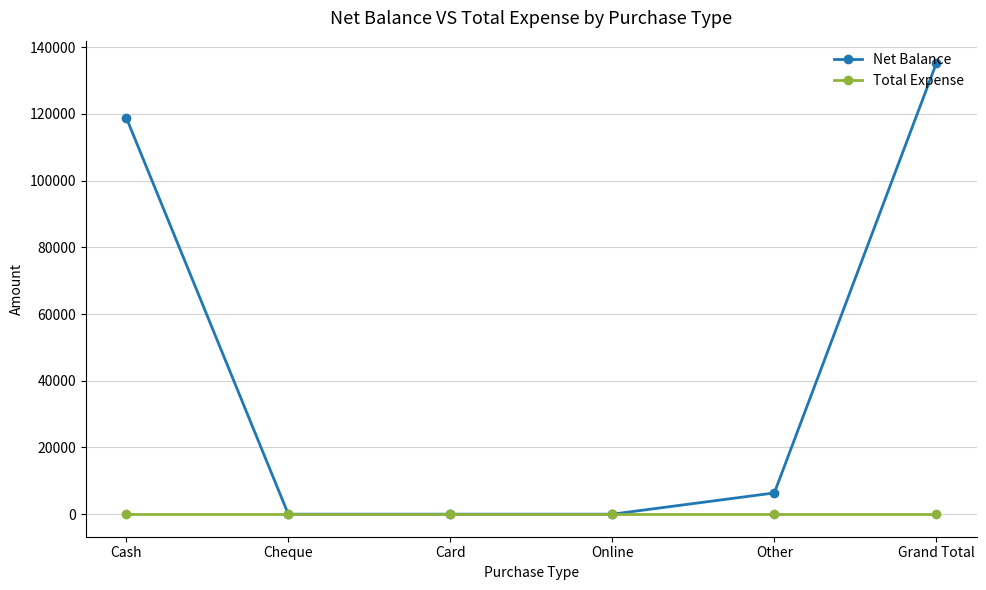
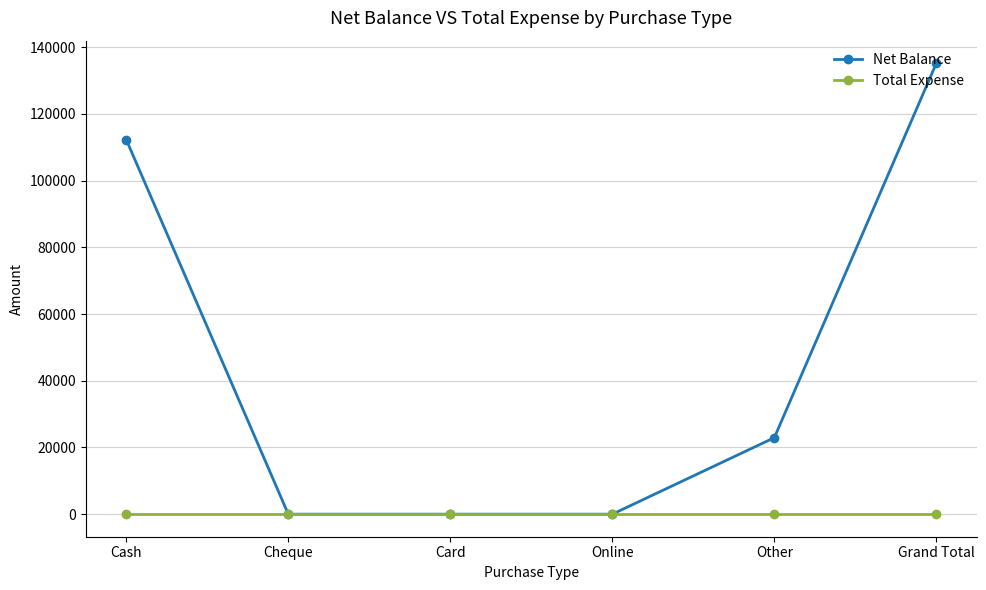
  {
    "Net Balance": {
-     "Cash": 119000,
-     "Other": 6000,
+     "Cash": 112000,
+     "Other": 23000,
      "Grand Total": 135000
    },
    "Total Expense": {
      "Cash": 0,
      "Other": 0,
      "Grand Total": 0
    }
  }
